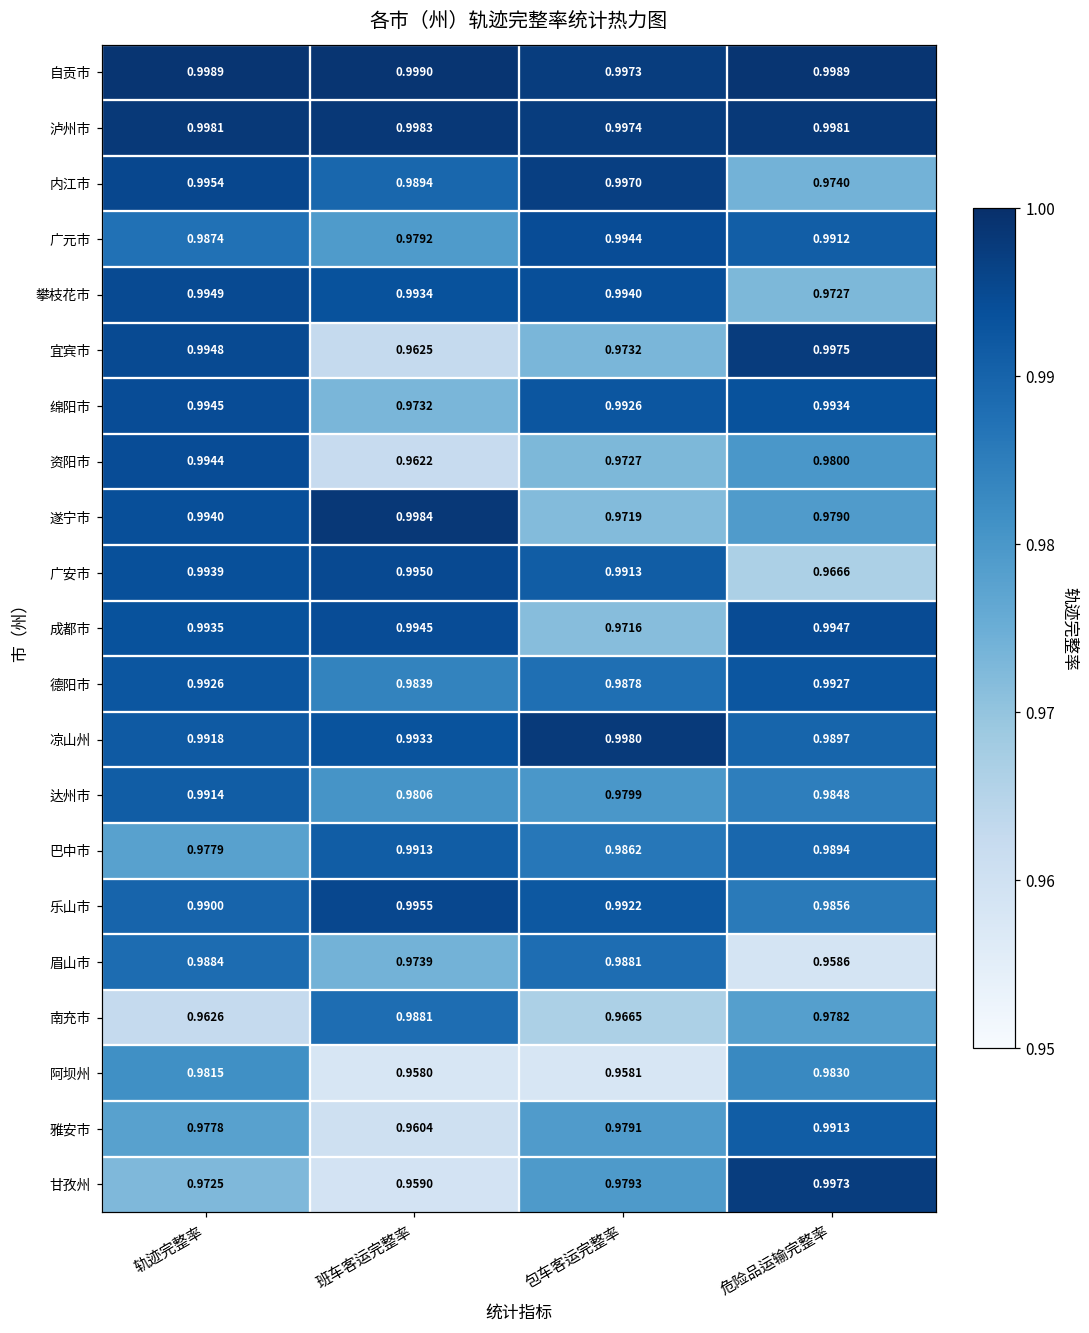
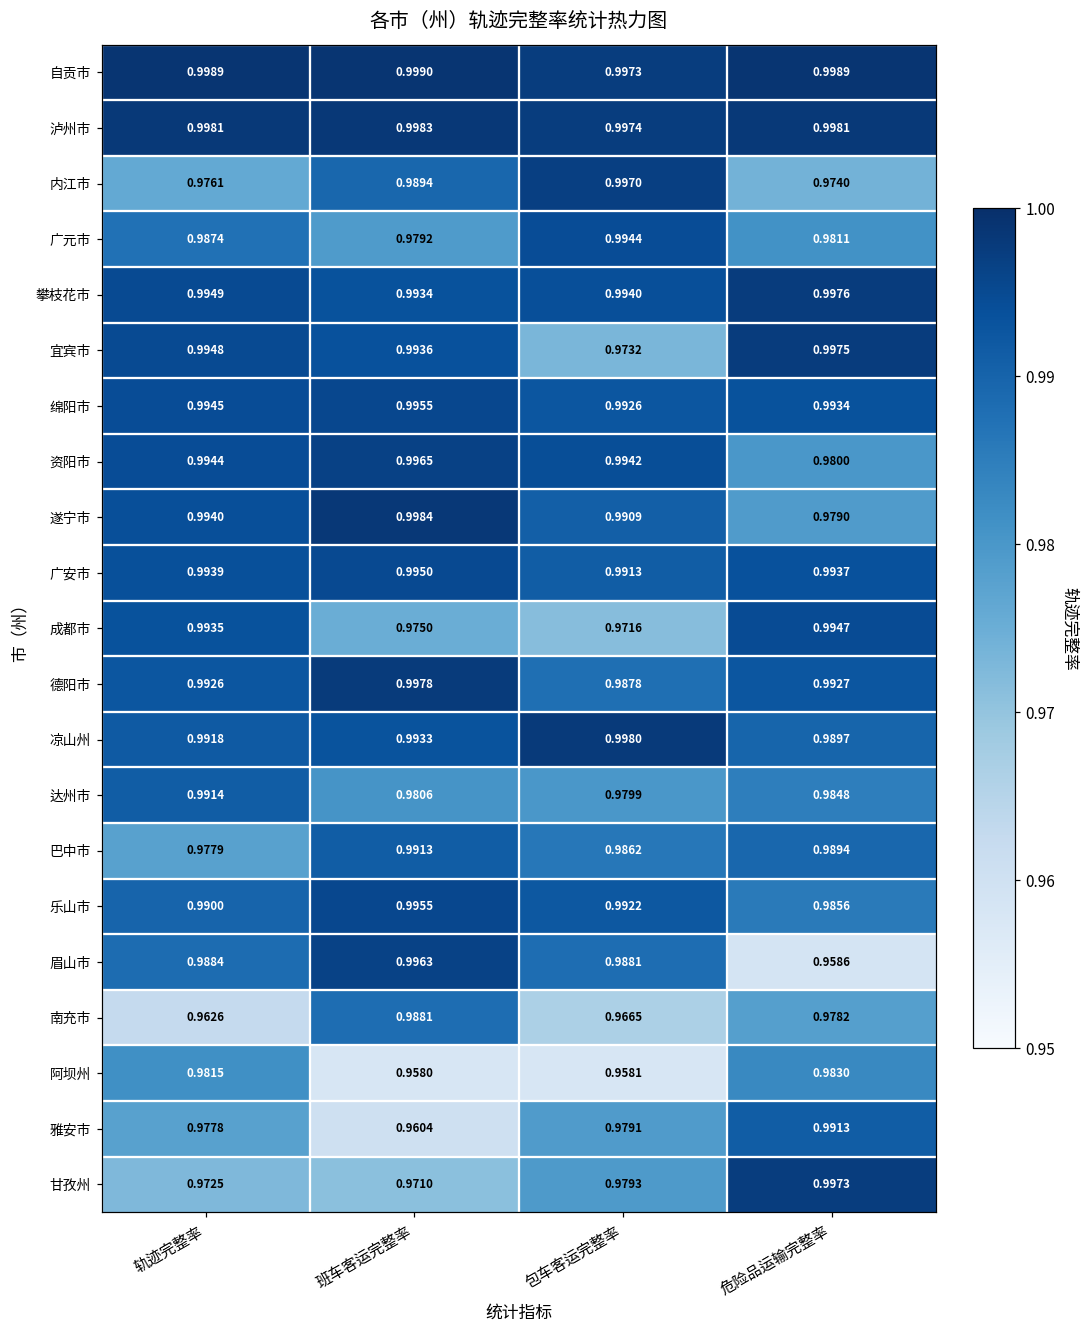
  {
    "自贡市": {
      "轨迹完整率": 0.9989,
      "班车客运完整率": 0.9990,
      "包车客运完整率": 0.9973,
      "危险品运输完整率": 0.9989
    },
    "泸州市": {
      "轨迹完整率": 0.9981,
      "班车客运完整率": 0.9983,
      "包车客运完整率": 0.9974,
      "危险品运输完整率": 0.9981
    },
    "内江市": {
-     "轨迹完整率": 0.9954,
+     "轨迹完整率": 0.9761,
      "班车客运完整率": 0.9894,
      "包车客运完整率": 0.9970,
      "危险品运输完整率": 0.9740
    },
    "广元市": {
      "轨迹完整率": 0.9874,
      "班车客运完整率": 0.9792,
      "包车客运完整率": 0.9944,
-     "危险品运输完整率": 0.9912
+     "危险品运输完整率": 0.9811
    },
    "攀枝花市": {
      "轨迹完整率": 0.9949,
      "班车客运完整率": 0.9934,
      "包车客运完整率": 0.9940,
-     "危险品运输完整率": 0.9727
+     "危险品运输完整率": 0.9976
    },
    "宜宾市": {
      "轨迹完整率": 0.9948,
-     "班车客运完整率": 0.9625,
+     "班车客运完整率": 0.9936,
      "包车客运完整率": 0.9732,
      "危险品运输完整率": 0.9975
    },
    "绵阳市": {
      "轨迹完整率": 0.9945,
-     "班车客运完整率": 0.9732,
+     "班车客运完整率": 0.9955,
      "包车客运完整率": 0.9926,
      "危险品运输完整率": 0.9934
    },
    "资阳市": {
      "轨迹完整率": 0.9944,
-     "班车客运完整率": 0.9622,
-     "包车客运完整率": 0.9727,
+     "班车客运完整率": 0.9965,
+     "包车客运完整率": 0.9942,
      "危险品运输完整率": 0.9800
    },
    "遂宁市": {
      "轨迹完整率": 0.9940,
      "班车客运完整率": 0.9984,
-     "包车客运完整率": 0.9719,
+     "包车客运完整率": 0.9909,
      "危险品运输完整率": 0.9790
    },
    "广安市": {
      "轨迹完整率": 0.9939,
      "班车客运完整率": 0.9950,
      "包车客运完整率": 0.9913,
-     "危险品运输完整率": 0.9666
+     "危险品运输完整率": 0.9937
    },
    "成都市": {
      "轨迹完整率": 0.9935,
-     "班车客运完整率": 0.9945,
+     "班车客运完整率": 0.9750,
      "包车客运完整率": 0.9716,
      "危险品运输完整率": 0.9947
    },
    "德阳市": {
      "轨迹完整率": 0.9926,
-     "班车客运完整率": 0.9839,
+     "班车客运完整率": 0.9978,
      "包车客运完整率": 0.9878,
      "危险品运输完整率": 0.9927
    },
    "凉山州": {
      "轨迹完整率": 0.9918,
      "班车客运完整率": 0.9933,
      "包车客运完整率": 0.9980,
      "危险品运输完整率": 0.9897
    },
    "达州市": {
      "轨迹完整率": 0.9914,
      "班车客运完整率": 0.9806,
      "包车客运完整率": 0.9799,
      "危险品运输完整率": 0.9848
    },
    "巴中市": {
      "轨迹完整率": 0.9779,
      "班车客运完整率": 0.9913,
      "包车客运完整率": 0.9862,
      "危险品运输完整率": 0.9894
    },
    "乐山市": {
      "轨迹完整率": 0.9900,
      "班车客运完整率": 0.9955,
      "包车客运完整率": 0.9922,
      "危险品运输完整率": 0.9856
    },
    "眉山市": {
      "轨迹完整率": 0.9884,
-     "班车客运完整率": 0.9739,
+     "班车客运完整率": 0.9963,
      "包车客运完整率": 0.9881,
      "危险品运输完整率": 0.9586
    },
    "南充市": {
      "轨迹完整率": 0.9626,
      "班车客运完整率": 0.9881,
      "包车客运完整率": 0.9665,
      "危险品运输完整率": 0.9782
    },
    "阿坝州": {
      "轨迹完整率": 0.9815,
      "班车客运完整率": 0.9580,
      "包车客运完整率": 0.9581,
      "危险品运输完整率": 0.9830
    },
    "雅安市": {
      "轨迹完整率": 0.9778,
      "班车客运完整率": 0.9604,
      "包车客运完整率": 0.9791,
      "危险品运输完整率": 0.9913
    },
    "甘孜州": {
      "轨迹完整率": 0.9725,
-     "班车客运完整率": 0.9590,
+     "班车客运完整率": 0.9710,
      "包车客运完整率": 0.9793,
      "危险品运输完整率": 0.9973
    }
  }
